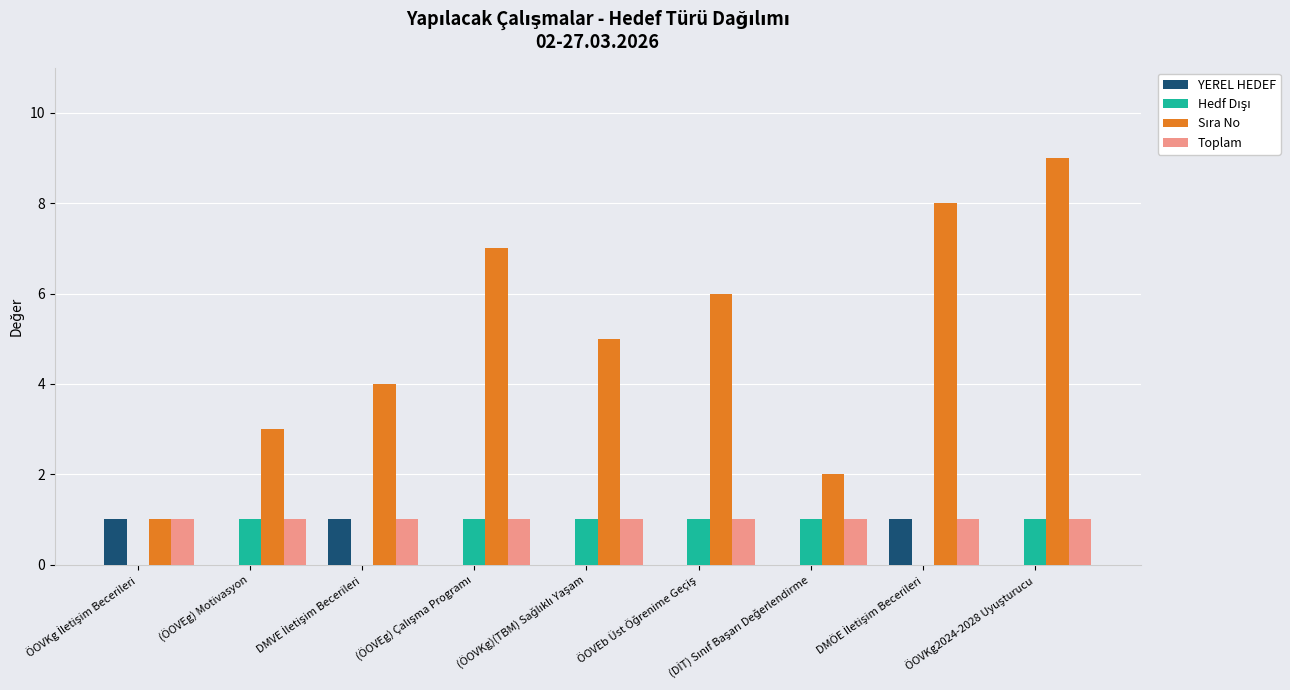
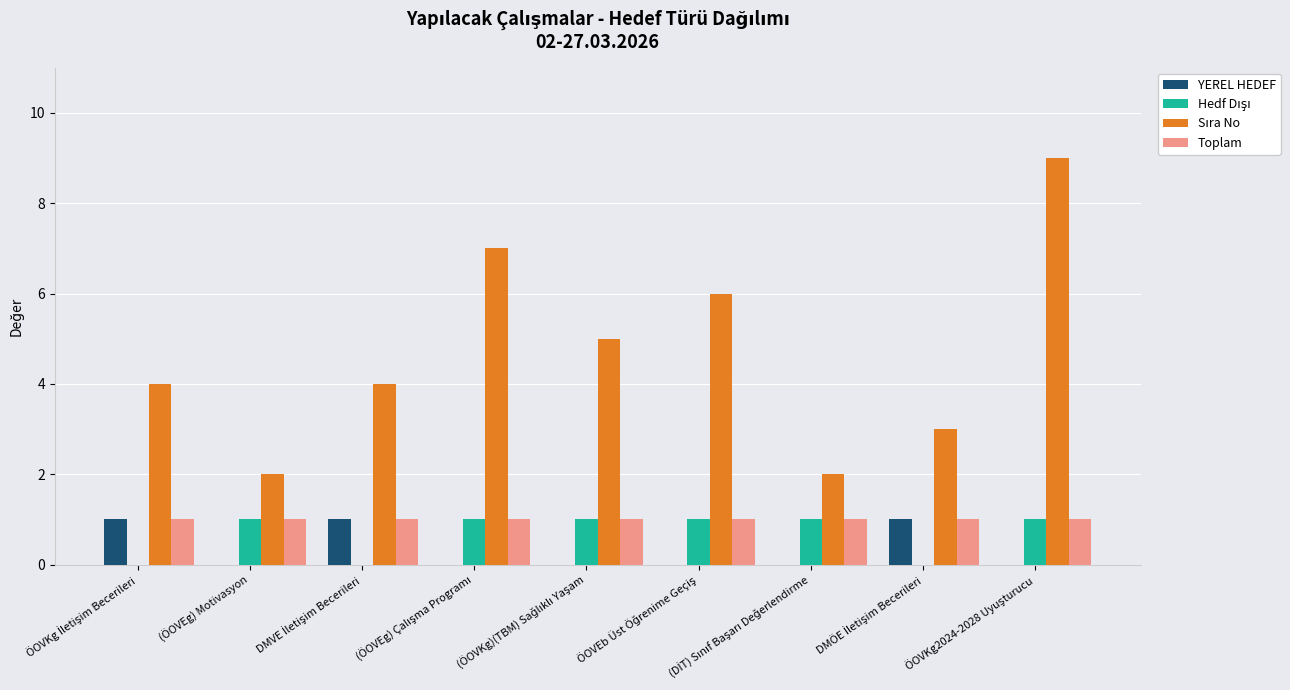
  {
    "YEREL HEDEF": {
      "ÖOVKg İletişim Becerileri": 1,
      "(ÖOVEg) Motivasyon": 0,
      "DMVE İletişim Becerileri": 1,
      "(ÖOVEg) Çalışma Programı": 0,
      "(ÖOVKg)(TBM) Sağlıklı Yaşam": 0,
      "ÖOVEb Üst Öğrenime Geçiş": 0,
      "(DİT) Sınıf Başarı Değerlendirme": 0,
      "DMÖE İletişim Becerileri": 1,
      "ÖOVKg2024-2028 Uyuşturucu": 0
    },
    "Hedf Dışı": {
      "ÖOVKg İletişim Becerileri": 0,
      "(ÖOVEg) Motivasyon": 1,
      "DMVE İletişim Becerileri": 0,
      "(ÖOVEg) Çalışma Programı": 1,
      "(ÖOVKg)(TBM) Sağlıklı Yaşam": 1,
      "ÖOVEb Üst Öğrenime Geçiş": 1,
      "(DİT) Sınıf Başarı Değerlendirme": 1,
      "DMÖE İletişim Becerileri": 0,
      "ÖOVKg2024-2028 Uyuşturucu": 1
    },
    "Sıra No": {
-     "ÖOVKg İletişim Becerileri": 1,
-     "(ÖOVEg) Motivasyon": 3,
+     "ÖOVKg İletişim Becerileri": 4,
+     "(ÖOVEg) Motivasyon": 2,
      "DMVE İletişim Becerileri": 4,
      "(ÖOVEg) Çalışma Programı": 7,
      "(ÖOVKg)(TBM) Sağlıklı Yaşam": 5,
      "ÖOVEb Üst Öğrenime Geçiş": 6,
      "(DİT) Sınıf Başarı Değerlendirme": 2,
-     "DMÖE İletişim Becerileri": 8,
+     "DMÖE İletişim Becerileri": 3,
      "ÖOVKg2024-2028 Uyuşturucu": 9
    },
    "Toplam": {
      "ÖOVKg İletişim Becerileri": 1,
      "(ÖOVEg) Motivasyon": 1,
      "DMVE İletişim Becerileri": 1,
      "(ÖOVEg) Çalışma Programı": 1,
      "(ÖOVKg)(TBM) Sağlıklı Yaşam": 1,
      "ÖOVEb Üst Öğrenime Geçiş": 1,
      "(DİT) Sınıf Başarı Değerlendirme": 1,
      "DMÖE İletişim Becerileri": 1,
      "ÖOVKg2024-2028 Uyuşturucu": 1
    }
  }
